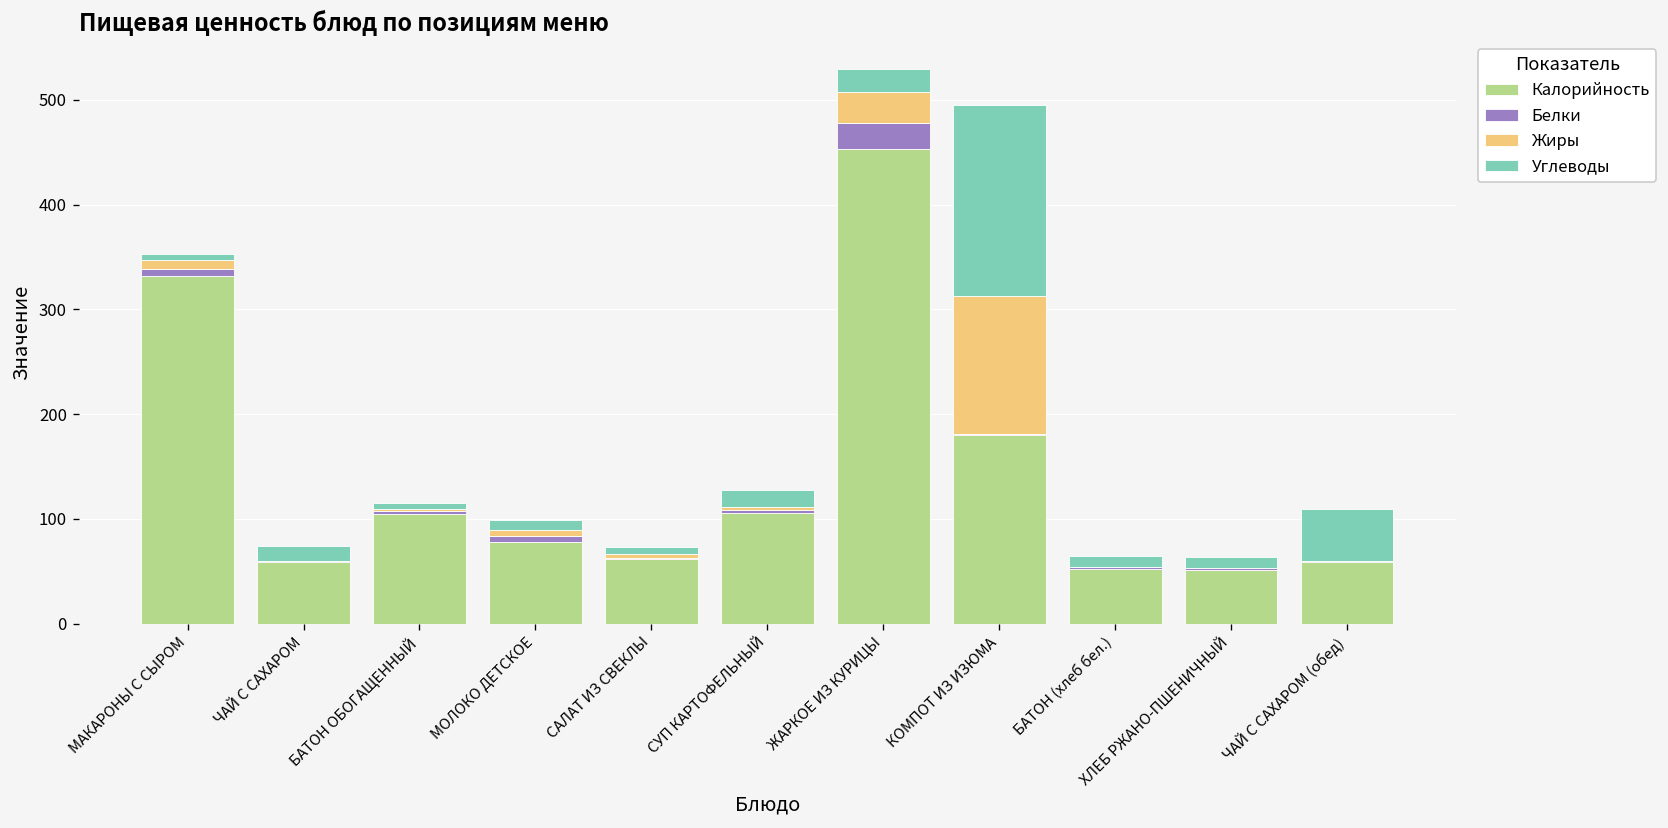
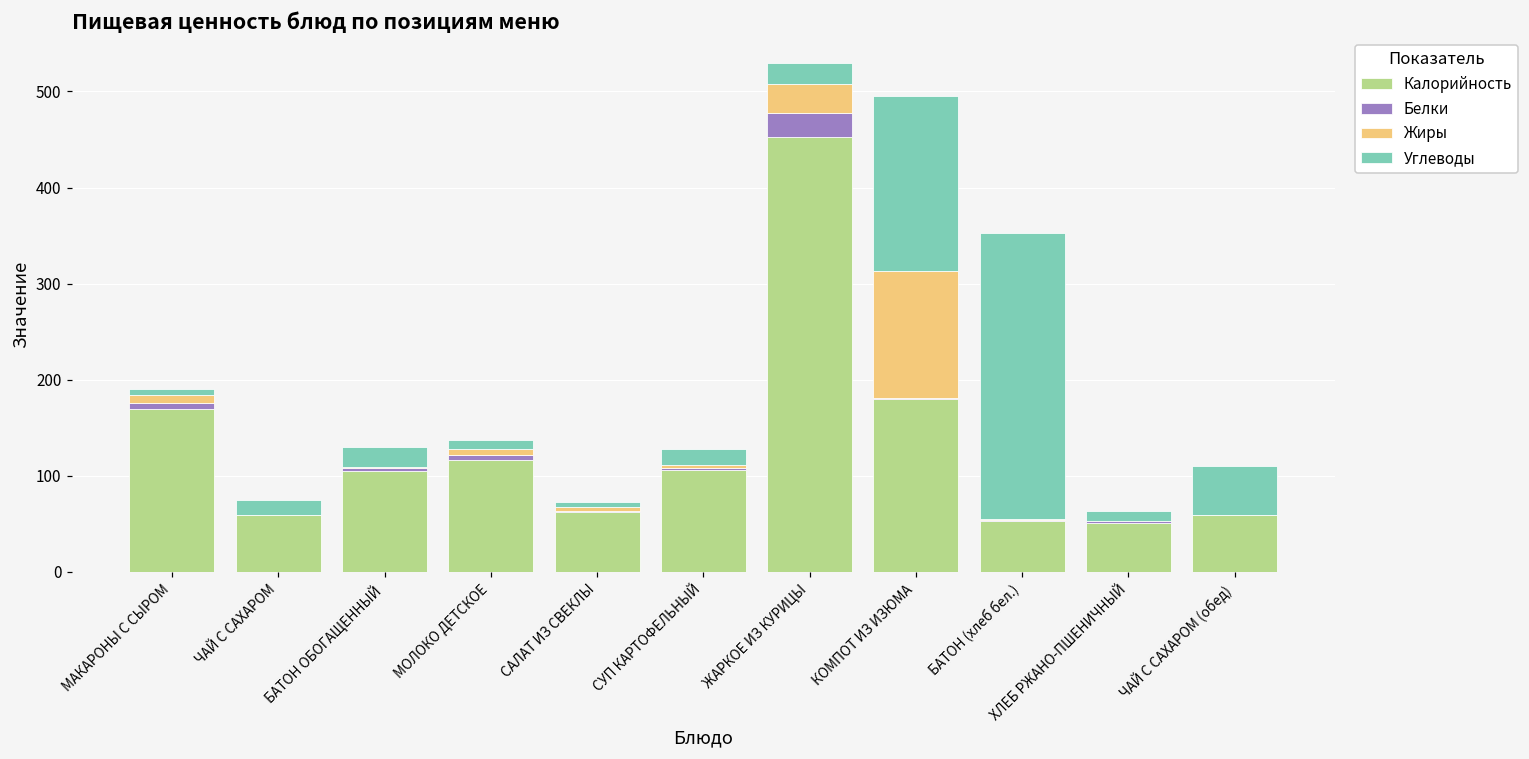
  {
    "Калорийность": {
-     "МАКАРОНЫ С СЫРОМ": 330,
+     "МАКАРОНЫ С СЫРОМ": 170,
      "ЧАЙ С САХАРОМ": 60,
      "БАТОН ОБОГАЩЕННЫЙ": 100,
-     "МОЛОКО ДЕТСКОЕ": 80,
+     "МОЛОКО ДЕТСКОЕ": 120,
      "САЛАТ ИЗ СВЕКЛЫ": 60,
      "СУП КАРТОФЕЛЬНЫЙ": 110,
      "ЖАРКОЕ ИЗ КУРИЦЫ": 450,
      "КОМПОТ ИЗ ИЗЮМА": 180,
      "БАТОН (хлеб бел.)": 50,
      "ХЛЕБ РЖАНО-ПШЕНИЧНЫЙ": 50,
      "ЧАЙ С САХАРОМ (обед)": 60
    },
    "Белки": {
      "МАКАРОНЫ С СЫРОМ": 10,
      "БАТОН ОБОГАЩЕННЫЙ": 0,
      "МОЛОКО ДЕТСКОЕ": 10,
      "ЖАРКОЕ ИЗ КУРИЦЫ": 30
    },
    "Жиры": {
      "МАКАРОНЫ С СЫРОМ": 10,
      "ЧАЙ С САХАРОМ": 0,
      "МОЛОКО ДЕТСКОЕ": 10,
      "САЛАТ ИЗ СВЕКЛЫ": 0,
      "СУП КАРТОФЕЛЬНЫЙ": 0,
      "ЖАРКОЕ ИЗ КУРИЦЫ": 30,
      "КОМПОТ ИЗ ИЗЮМА": 130,
      "ЧАЙ С САХАРОМ (обед)": 0
    },
    "Углеводы": {
      "МАКАРОНЫ С СЫРОМ": 10,
      "ЧАЙ С САХАРОМ": 10,
-     "БАТОН ОБОГАЩЕННЫЙ": 10,
+     "БАТОН ОБОГАЩЕННЫЙ": 20,
      "МОЛОКО ДЕТСКОЕ": 10,
      "САЛАТ ИЗ СВЕКЛЫ": 10,
      "СУП КАРТОФЕЛЬНЫЙ": 20,
      "ЖАРКОЕ ИЗ КУРИЦЫ": 20,
      "КОМПОТ ИЗ ИЗЮМА": 180,
-     "БАТОН (хлеб бел.)": 10,
+     "БАТОН (хлеб бел.)": 300,
      "ХЛЕБ РЖАНО-ПШЕНИЧНЫЙ": 10,
      "ЧАЙ С САХАРОМ (обед)": 50
    }
  }
